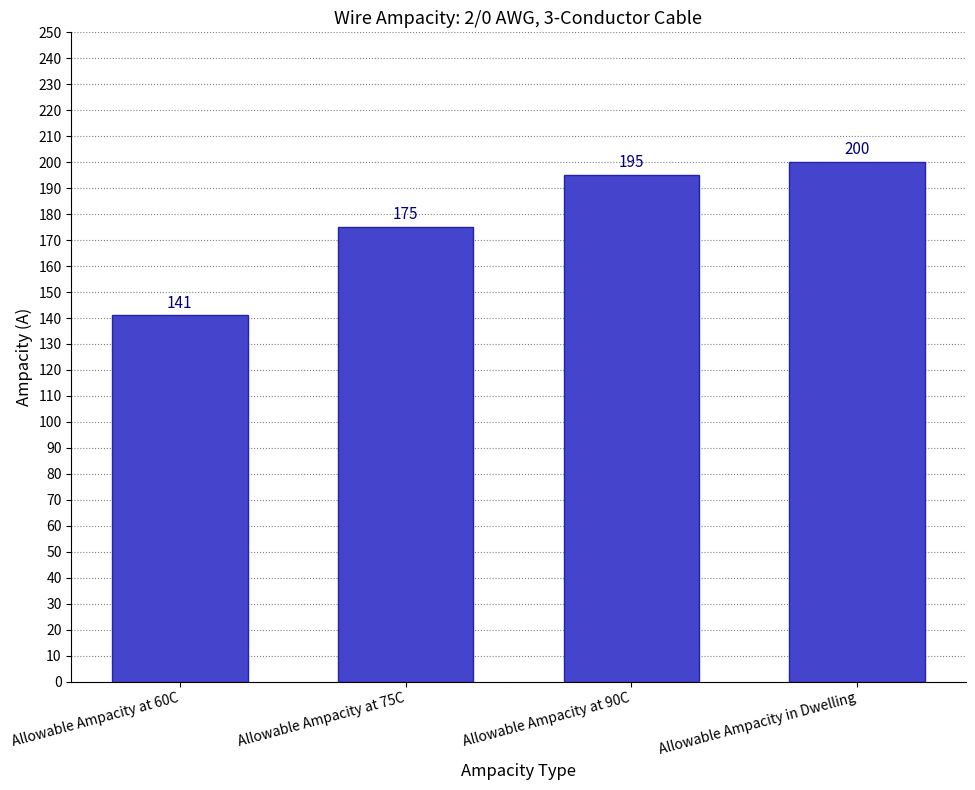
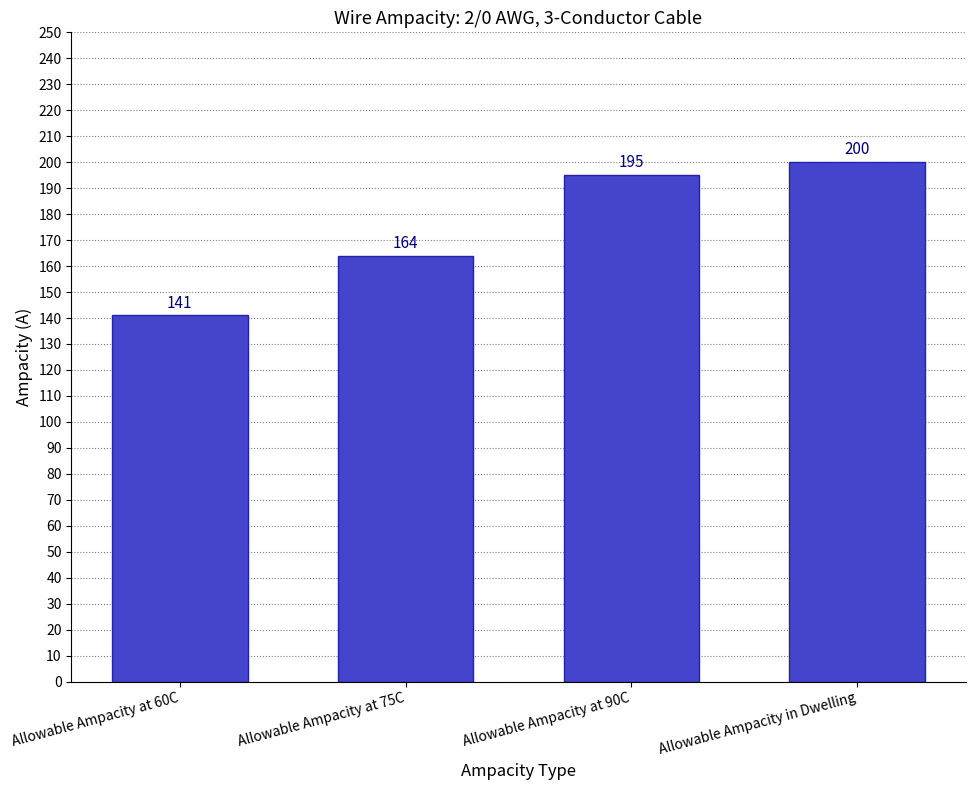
  {
    "Allowable Ampacity at 60C": 141,
-   "Allowable Ampacity at 75C": 175,
+   "Allowable Ampacity at 75C": 164,
    "Allowable Ampacity at 90C": 195,
    "Allowable Ampacity in Dwelling": 200
  }
